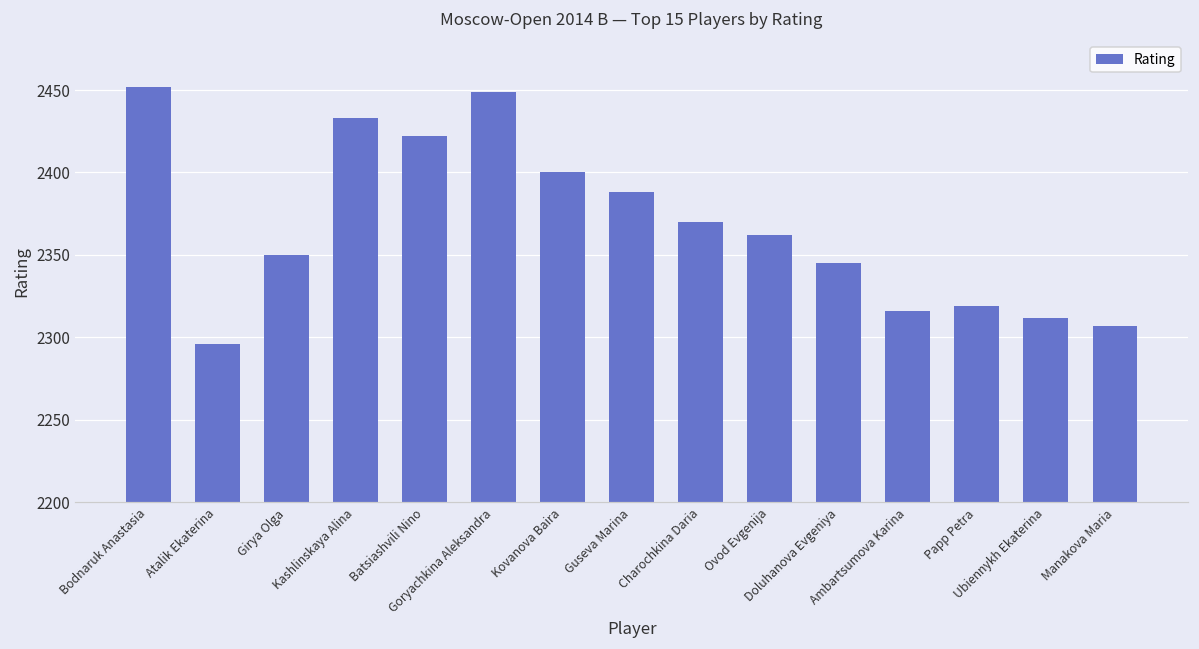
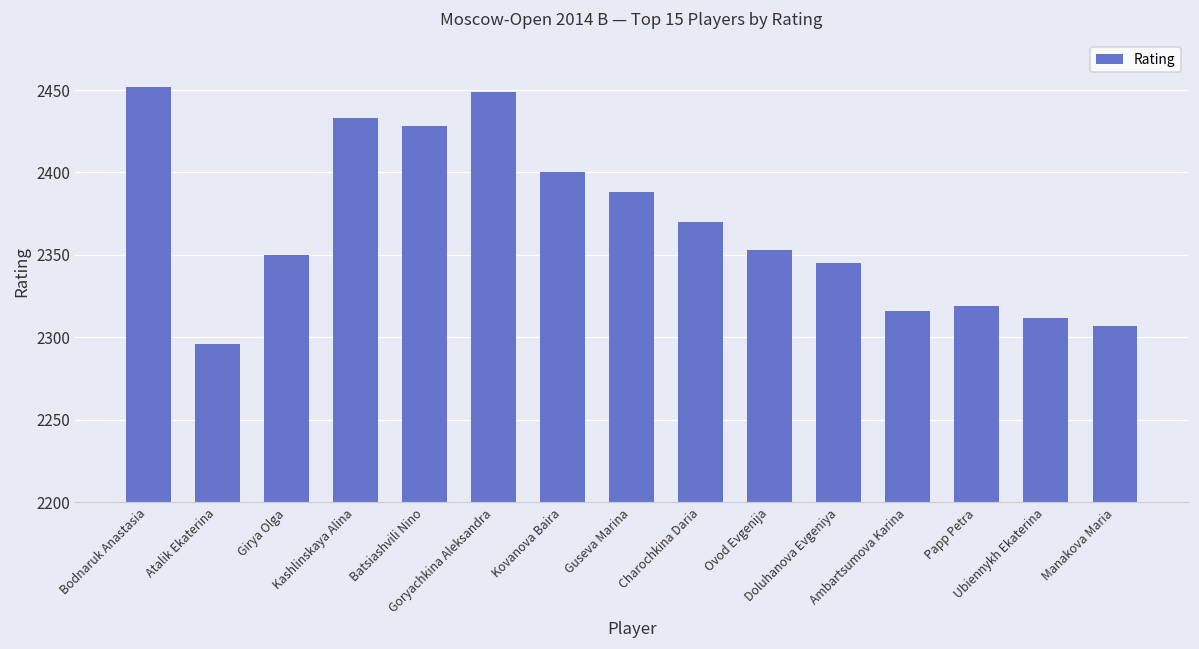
  {
    "Bodnaruk Anastasia": 2452,
    "Atalik Ekaterina": 2296,
    "Girya Olga": 2350,
    "Kashlinskaya Alina": 2433,
-   "Batsiashvili Nino": 2422,
+   "Batsiashvili Nino": 2428,
    "Goryachkina Aleksandra": 2449,
    "Kovanova Baira": 2400,
    "Guseva Marina": 2388,
    "Charochkina Daria": 2370,
-   "Ovod Evgenija": 2362,
+   "Ovod Evgenija": 2353,
    "Doluhanova Evgeniya": 2345,
    "Ambartsumova Karina": 2316,
    "Papp Petra": 2319,
    "Ubiennykh Ekaterina": 2312,
    "Manakova Maria": 2307
  }
